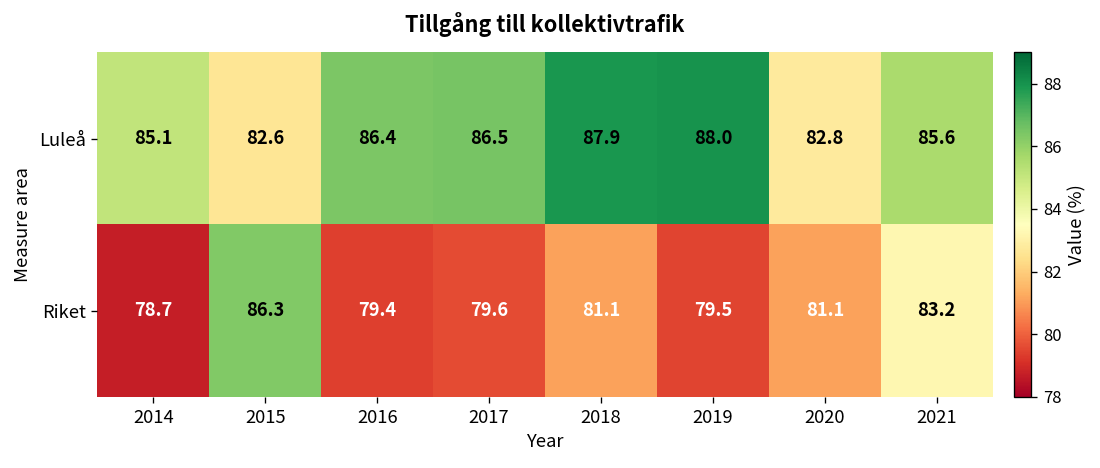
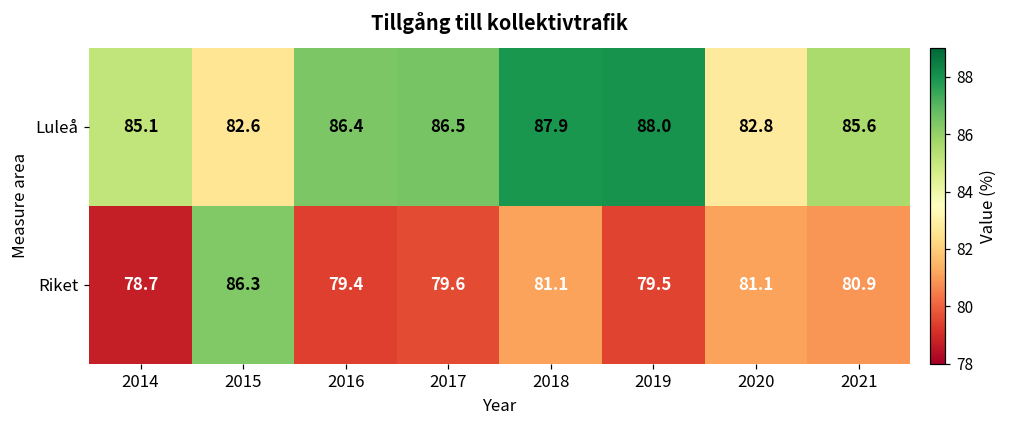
  {
    "Luleå": {
      "2014": 85.1,
      "2015": 82.6,
      "2016": 86.4,
      "2017": 86.5,
      "2018": 87.9,
      "2019": 88.0,
      "2020": 82.8,
      "2021": 85.6
    },
    "Riket": {
      "2014": 78.7,
      "2015": 86.3,
      "2016": 79.4,
      "2017": 79.6,
      "2018": 81.1,
      "2019": 79.5,
      "2020": 81.1,
-     "2021": 83.2
+     "2021": 80.9
    }
  }
